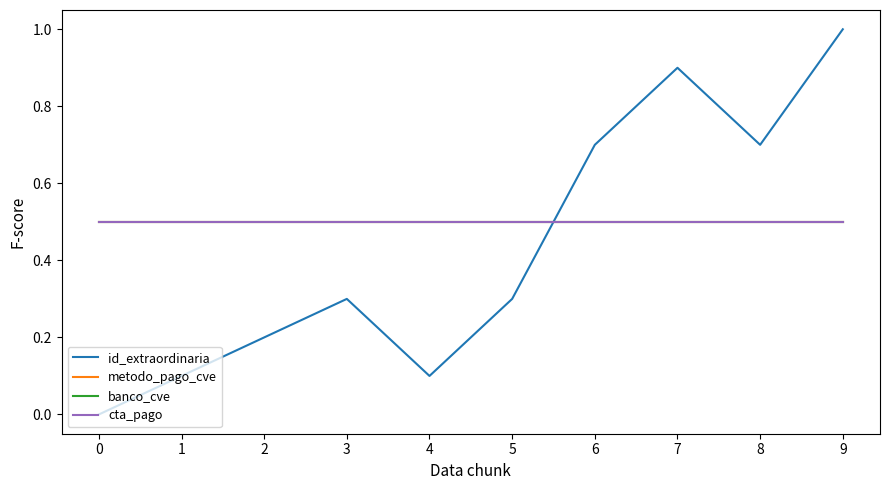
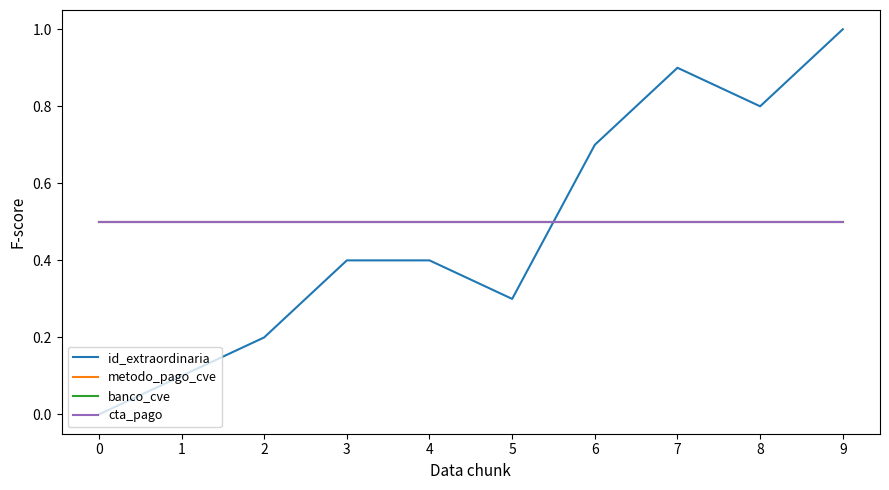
  {
    "id_extraordinaria": {
      "2": 0.20,
-     "3": 0.30,
-     "4": 0.10,
+     "3": 0.40,
+     "4": 0.40,
      "5": 0.30,
      "6": 0.70,
      "7": 0.90,
-     "8": 0.70,
+     "8": 0.80,
      "9": 1.00
    },
    "cta_pago": {
      "0": 0.50,
      "1": 0.50,
      "2": 0.50,
      "3": 0.50,
      "4": 0.50,
      "5": 0.50,
      "6": 0.50,
      "7": 0.50,
      "8": 0.50,
      "9": 0.50
    }
  }
